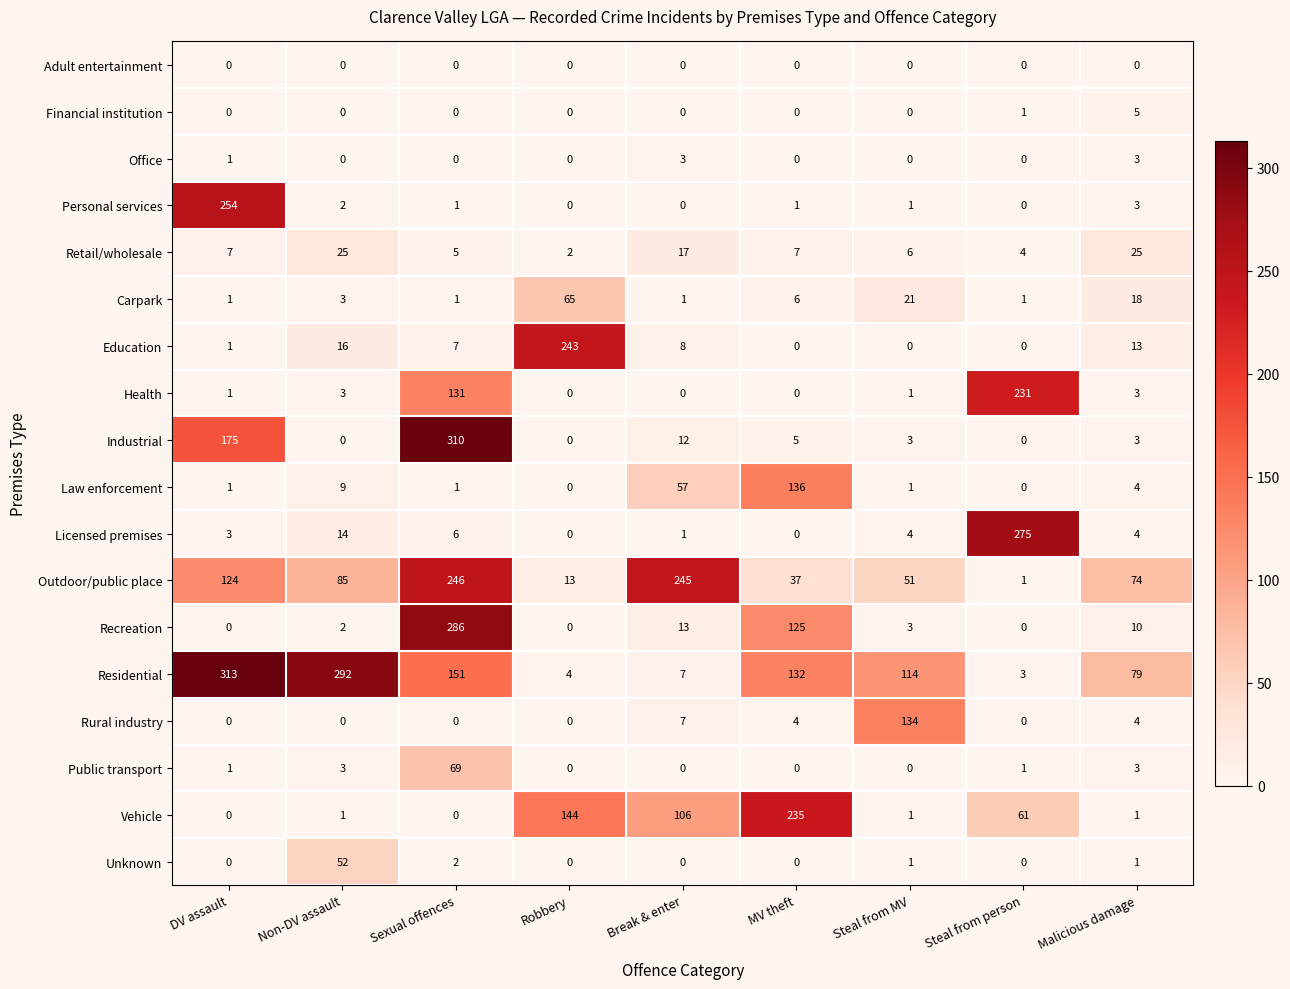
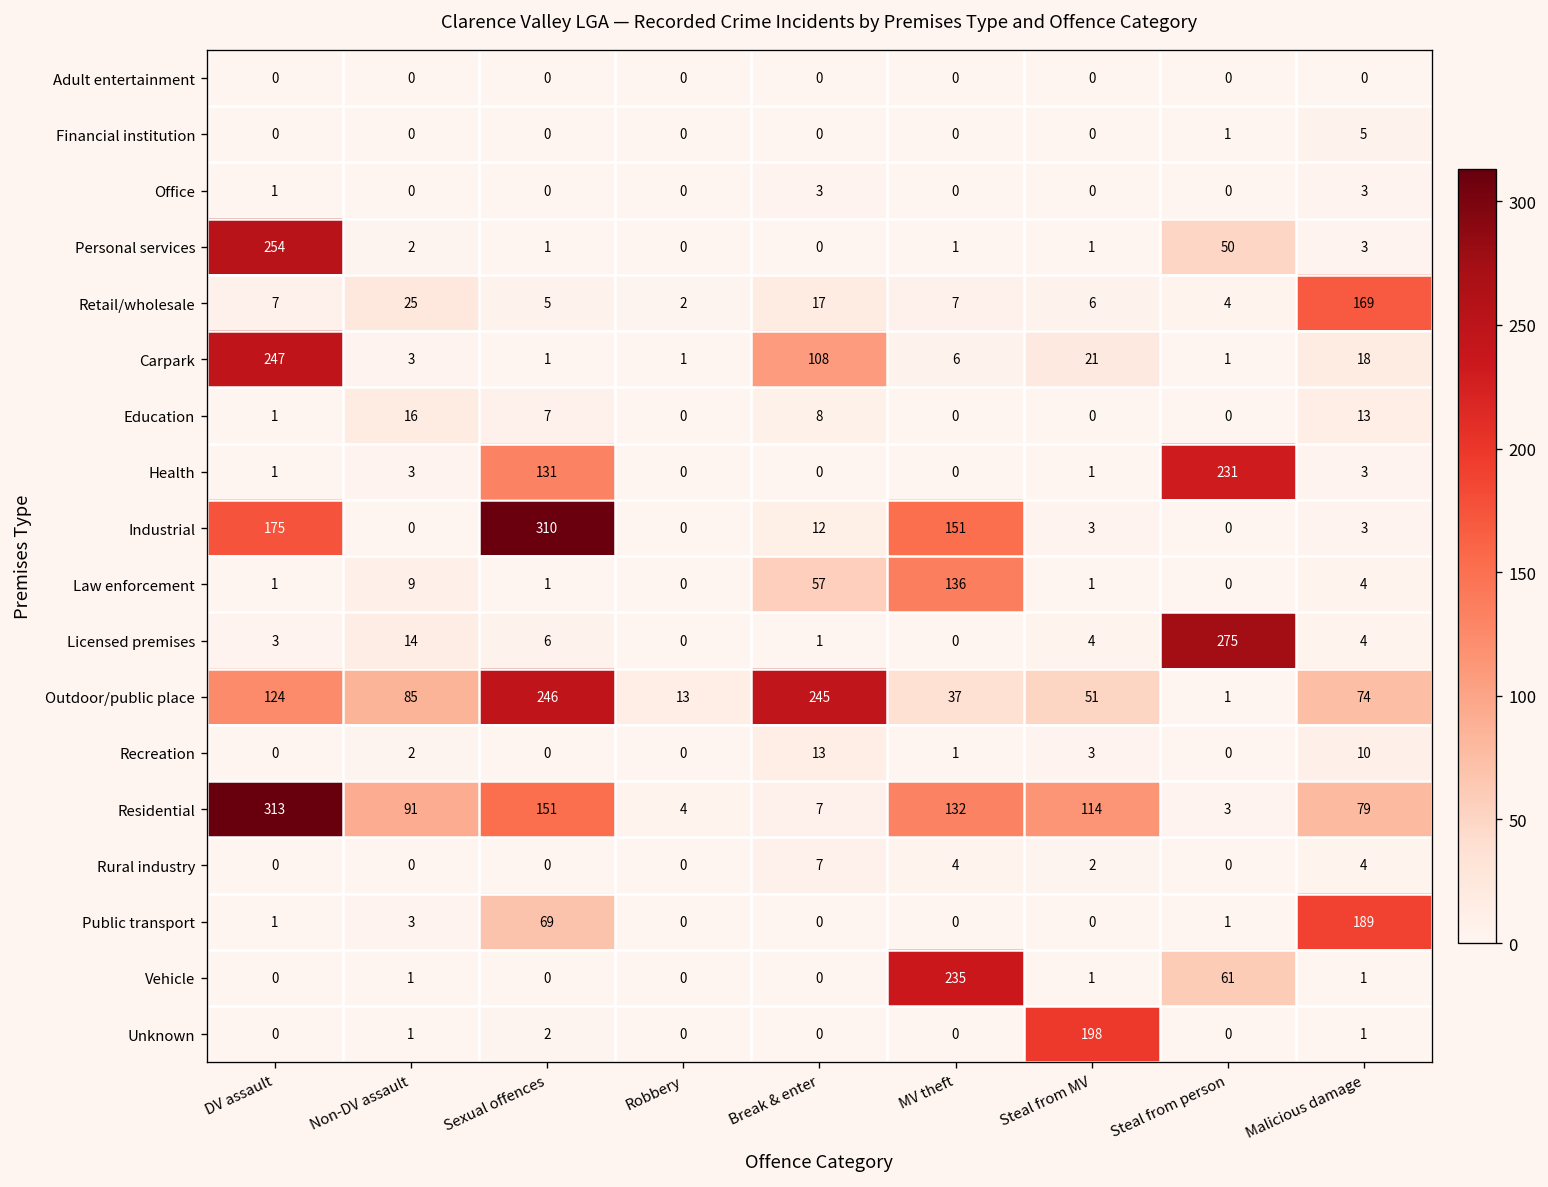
  {
    "Adult entertainment": {
      "DV assault": 0,
      "Non-DV assault": 0,
      "Sexual offences": 0,
      "Robbery": 0,
      "Break & enter": 0,
      "MV theft": 0,
      "Steal from MV": 0,
      "Steal from person": 0,
      "Malicious damage": 0
    },
    "Financial institution": {
      "DV assault": 0,
      "Non-DV assault": 0,
      "Sexual offences": 0,
      "Robbery": 0,
      "Break & enter": 0,
      "MV theft": 0,
      "Steal from MV": 0,
      "Steal from person": 1,
      "Malicious damage": 5
    },
    "Office": {
      "DV assault": 1,
      "Non-DV assault": 0,
      "Sexual offences": 0,
      "Robbery": 0,
      "Break & enter": 3,
      "MV theft": 0,
      "Steal from MV": 0,
      "Steal from person": 0,
      "Malicious damage": 3
    },
    "Personal services": {
      "DV assault": 254,
      "Non-DV assault": 2,
      "Sexual offences": 1,
      "Robbery": 0,
      "Break & enter": 0,
      "MV theft": 1,
      "Steal from MV": 1,
-     "Steal from person": 0,
+     "Steal from person": 50,
      "Malicious damage": 3
    },
    "Retail/wholesale": {
      "DV assault": 7,
      "Non-DV assault": 25,
      "Sexual offences": 5,
      "Robbery": 2,
      "Break & enter": 17,
      "MV theft": 7,
      "Steal from MV": 6,
      "Steal from person": 4,
-     "Malicious damage": 25
+     "Malicious damage": 169
    },
    "Carpark": {
-     "DV assault": 1,
+     "DV assault": 247,
      "Non-DV assault": 3,
      "Sexual offences": 1,
-     "Robbery": 65,
-     "Break & enter": 1,
+     "Robbery": 1,
+     "Break & enter": 108,
      "MV theft": 6,
      "Steal from MV": 21,
      "Steal from person": 1,
      "Malicious damage": 18
    },
    "Education": {
      "DV assault": 1,
      "Non-DV assault": 16,
      "Sexual offences": 7,
-     "Robbery": 243,
+     "Robbery": 0,
      "Break & enter": 8,
      "MV theft": 0,
      "Steal from MV": 0,
      "Steal from person": 0,
      "Malicious damage": 13
    },
    "Health": {
      "DV assault": 1,
      "Non-DV assault": 3,
      "Sexual offences": 131,
      "Robbery": 0,
      "Break & enter": 0,
      "MV theft": 0,
      "Steal from MV": 1,
      "Steal from person": 231,
      "Malicious damage": 3
    },
    "Industrial": {
      "DV assault": 175,
      "Non-DV assault": 0,
      "Sexual offences": 310,
      "Robbery": 0,
      "Break & enter": 12,
-     "MV theft": 5,
+     "MV theft": 151,
      "Steal from MV": 3,
      "Steal from person": 0,
      "Malicious damage": 3
    },
    "Law enforcement": {
      "DV assault": 1,
      "Non-DV assault": 9,
      "Sexual offences": 1,
      "Robbery": 0,
      "Break & enter": 57,
      "MV theft": 136,
      "Steal from MV": 1,
      "Steal from person": 0,
      "Malicious damage": 4
    },
    "Licensed premises": {
      "DV assault": 3,
      "Non-DV assault": 14,
      "Sexual offences": 6,
      "Robbery": 0,
      "Break & enter": 1,
      "MV theft": 0,
      "Steal from MV": 4,
      "Steal from person": 275,
      "Malicious damage": 4
    },
    "Outdoor/public place": {
      "DV assault": 124,
      "Non-DV assault": 85,
      "Sexual offences": 246,
      "Robbery": 13,
      "Break & enter": 245,
      "MV theft": 37,
      "Steal from MV": 51,
      "Steal from person": 1,
      "Malicious damage": 74
    },
    "Recreation": {
      "DV assault": 0,
      "Non-DV assault": 2,
-     "Sexual offences": 286,
+     "Sexual offences": 0,
      "Robbery": 0,
      "Break & enter": 13,
-     "MV theft": 125,
+     "MV theft": 1,
      "Steal from MV": 3,
      "Steal from person": 0,
      "Malicious damage": 10
    },
    "Residential": {
      "DV assault": 313,
-     "Non-DV assault": 292,
+     "Non-DV assault": 91,
      "Sexual offences": 151,
      "Robbery": 4,
      "Break & enter": 7,
      "MV theft": 132,
      "Steal from MV": 114,
      "Steal from person": 3,
      "Malicious damage": 79
    },
    "Rural industry": {
      "DV assault": 0,
      "Non-DV assault": 0,
      "Sexual offences": 0,
      "Robbery": 0,
      "Break & enter": 7,
      "MV theft": 4,
-     "Steal from MV": 134,
+     "Steal from MV": 2,
      "Steal from person": 0,
      "Malicious damage": 4
    },
    "Public transport": {
      "DV assault": 1,
      "Non-DV assault": 3,
      "Sexual offences": 69,
      "Robbery": 0,
      "Break & enter": 0,
      "MV theft": 0,
      "Steal from MV": 0,
      "Steal from person": 1,
-     "Malicious damage": 3
+     "Malicious damage": 189
    },
    "Vehicle": {
      "DV assault": 0,
      "Non-DV assault": 1,
      "Sexual offences": 0,
-     "Robbery": 144,
-     "Break & enter": 106,
+     "Robbery": 0,
+     "Break & enter": 0,
      "MV theft": 235,
      "Steal from MV": 1,
      "Steal from person": 61,
      "Malicious damage": 1
    },
    "Unknown": {
      "DV assault": 0,
-     "Non-DV assault": 52,
+     "Non-DV assault": 1,
      "Sexual offences": 2,
      "Robbery": 0,
      "Break & enter": 0,
      "MV theft": 0,
-     "Steal from MV": 1,
+     "Steal from MV": 198,
      "Steal from person": 0,
      "Malicious damage": 1
    }
  }
